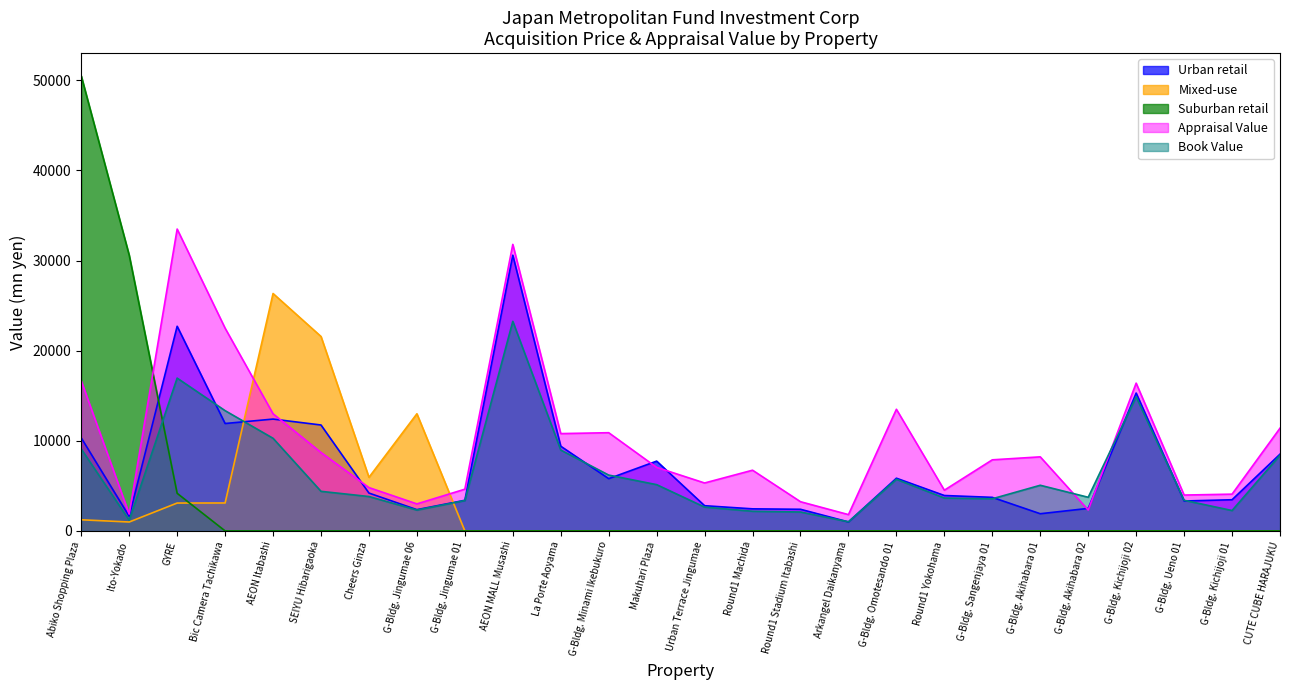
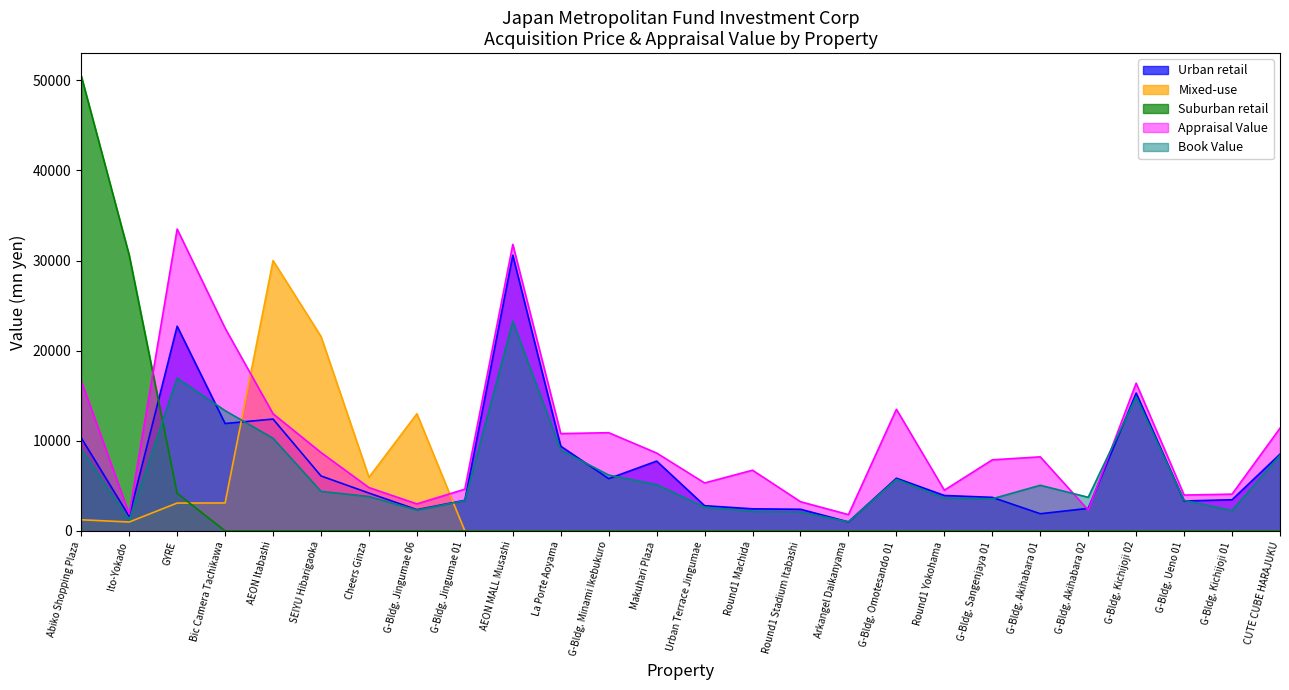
  {
    "Urban retail": {
      "Abiko Shopping Plaza": 10000,
      "GYRE": 23000,
      "Bic Camera Tachikawa": 12000,
      "AEON Itabashi": 12000,
-     "SEIYU Hibarigaoka": 12000,
+     "SEIYU Hibarigaoka": 6000,
      "Cheers Ginza": 4000,
      "AEON MALL Musashi": 31000,
      "La Porte Aoyama": 9000,
      "G-Bldg. Minami Ikebukuro": 6000,
      "Makuhari Plaza": 8000,
      "Round1 Stadium Itabashi": 2000,
      "G-Bldg. Akihabara 01": 2000,
      "G-Bldg. Kichijoji 02": 15000,
      "G-Bldg. Kichijoji 01": 3000
    },
    "Mixed-use": {
      "Abiko Shopping Plaza": 1000,
      "GYRE": 3000,
      "Bic Camera Tachikawa": 3000,
-     "AEON Itabashi": 26000,
+     "AEON Itabashi": 30000,
      "SEIYU Hibarigaoka": 22000,
      "Cheers Ginza": 6000,
      "G-Bldg. Jingumae 06": 13000
    },
    "Suburban retail": {
      "Abiko Shopping Plaza": 51000,
      "Ito-Yokado": 31000,
      "GYRE": 4000,
      "Bic Camera Tachikawa": 0,
      "AEON Itabashi": 0,
      "SEIYU Hibarigaoka": 0,
      "Cheers Ginza": 0,
      "G-Bldg. Jingumae 06": 0
    },
    "Appraisal Value": {
      "Abiko Shopping Plaza": 17000,
      "GYRE": 34000,
      "Bic Camera Tachikawa": 23000,
      "AEON Itabashi": 13000,
      "SEIYU Hibarigaoka": 9000,
      "Cheers Ginza": 5000,
      "G-Bldg. Jingumae 06": 3000,
      "G-Bldg. Jingumae 01": 5000,
      "AEON MALL Musashi": 32000,
      "La Porte Aoyama": 11000,
      "G-Bldg. Minami Ikebukuro": 11000,
-     "Makuhari Plaza": 7000,
+     "Makuhari Plaza": 9000,
      "Urban Terrace Jingumae": 5000,
      "Round1 Machida": 7000,
      "Round1 Stadium Itabashi": 3000,
      "Arkangel Daikanyama": 2000,
      "G-Bldg. Omotesando 01": 14000,
      "Round1 Yokohama": 5000,
      "G-Bldg. Sangenjaya 01": 8000,
      "G-Bldg. Akihabara 01": 8000,
      "G-Bldg. Kichijoji 02": 16000,
      "G-Bldg. Ueno 01": 4000,
      "G-Bldg. Kichijoji 01": 4000,
      "CUTE CUBE HARAJUKU": 11000
    },
    "Book Value": {
      "Abiko Shopping Plaza": 9000,
      "GYRE": 17000,
      "Bic Camera Tachikawa": 13000,
      "AEON Itabashi": 10000,
      "SEIYU Hibarigaoka": 4000,
      "Cheers Ginza": 4000,
      "AEON MALL Musashi": 23000,
      "La Porte Aoyama": 9000,
      "G-Bldg. Minami Ikebukuro": 6000,
      "Makuhari Plaza": 5000,
      "Round1 Stadium Itabashi": 2000,
      "G-Bldg. Akihabara 01": 5000,
      "G-Bldg. Akihabara 02": 4000,
      "G-Bldg. Kichijoji 02": 15000,
      "G-Bldg. Kichijoji 01": 2000
    }
  }
